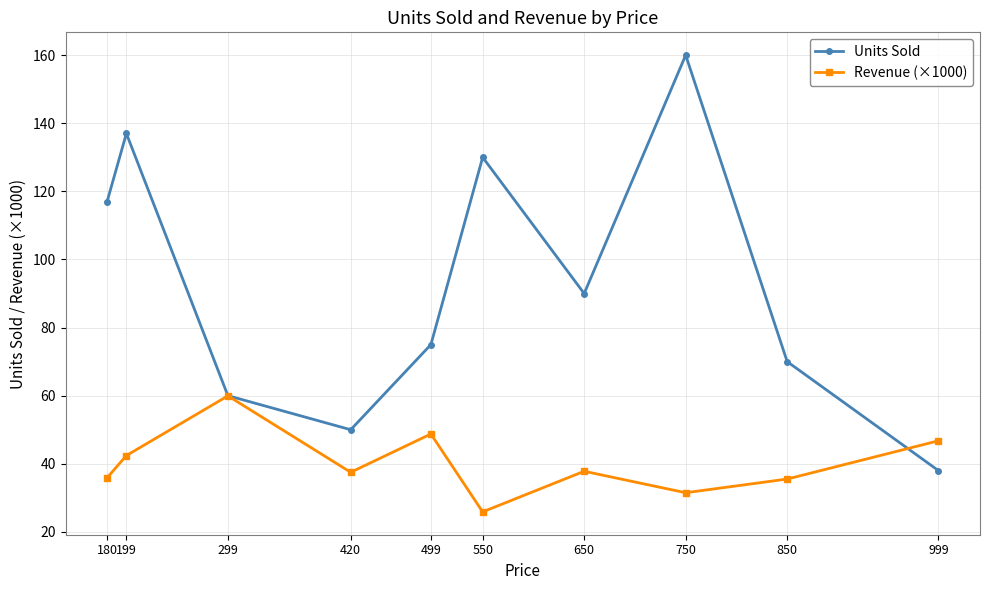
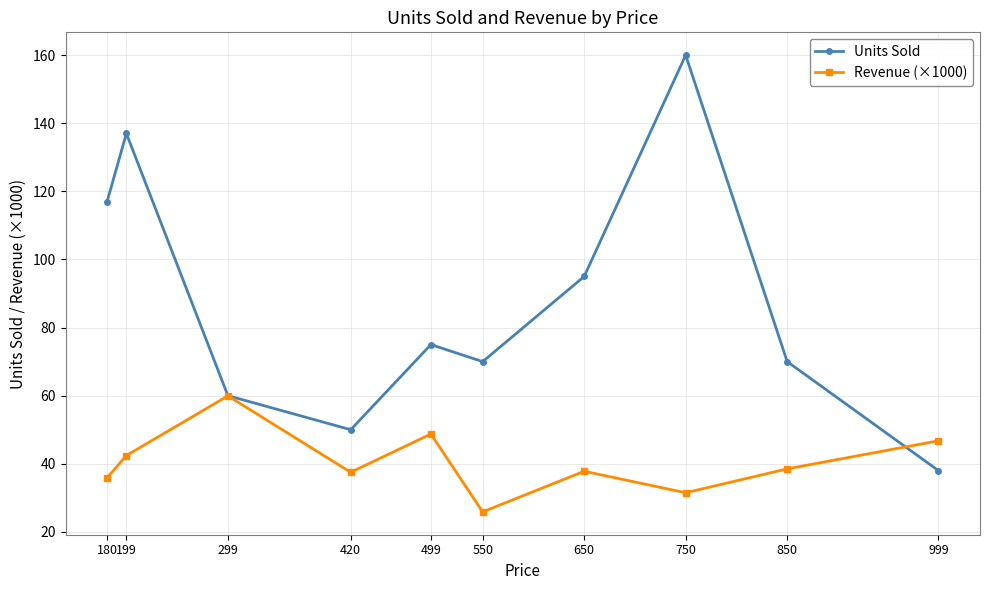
  {
    "Units Sold": {
      "180": 117,
      "199": 137,
      "420": 50,
      "499": 75,
-     "550": 130,
-     "650": 90,
+     "550": 70,
+     "650": 95,
      "750": 160,
      "850": 70,
      "999": 38
    },
    "Revenue (×1000)": {
      "180": 36,
      "199": 42,
      "420": 38,
      "499": 49,
      "550": 26,
      "650": 38,
      "750": 31,
-     "850": 36,
+     "850": 39,
      "999": 47
    }
  }
